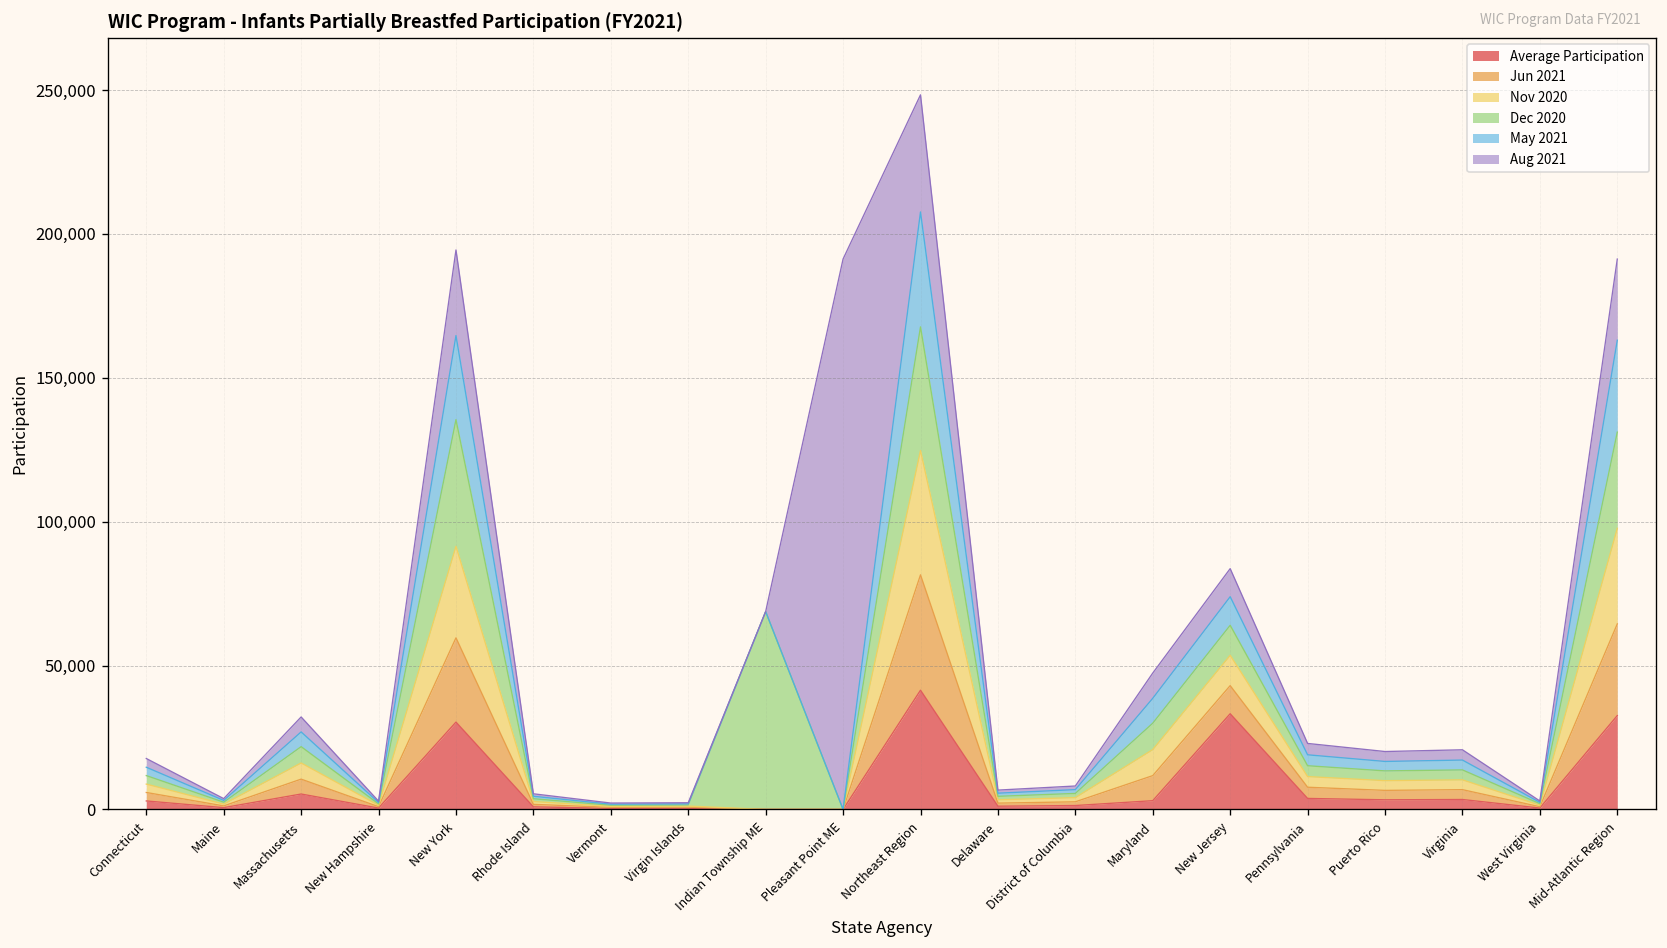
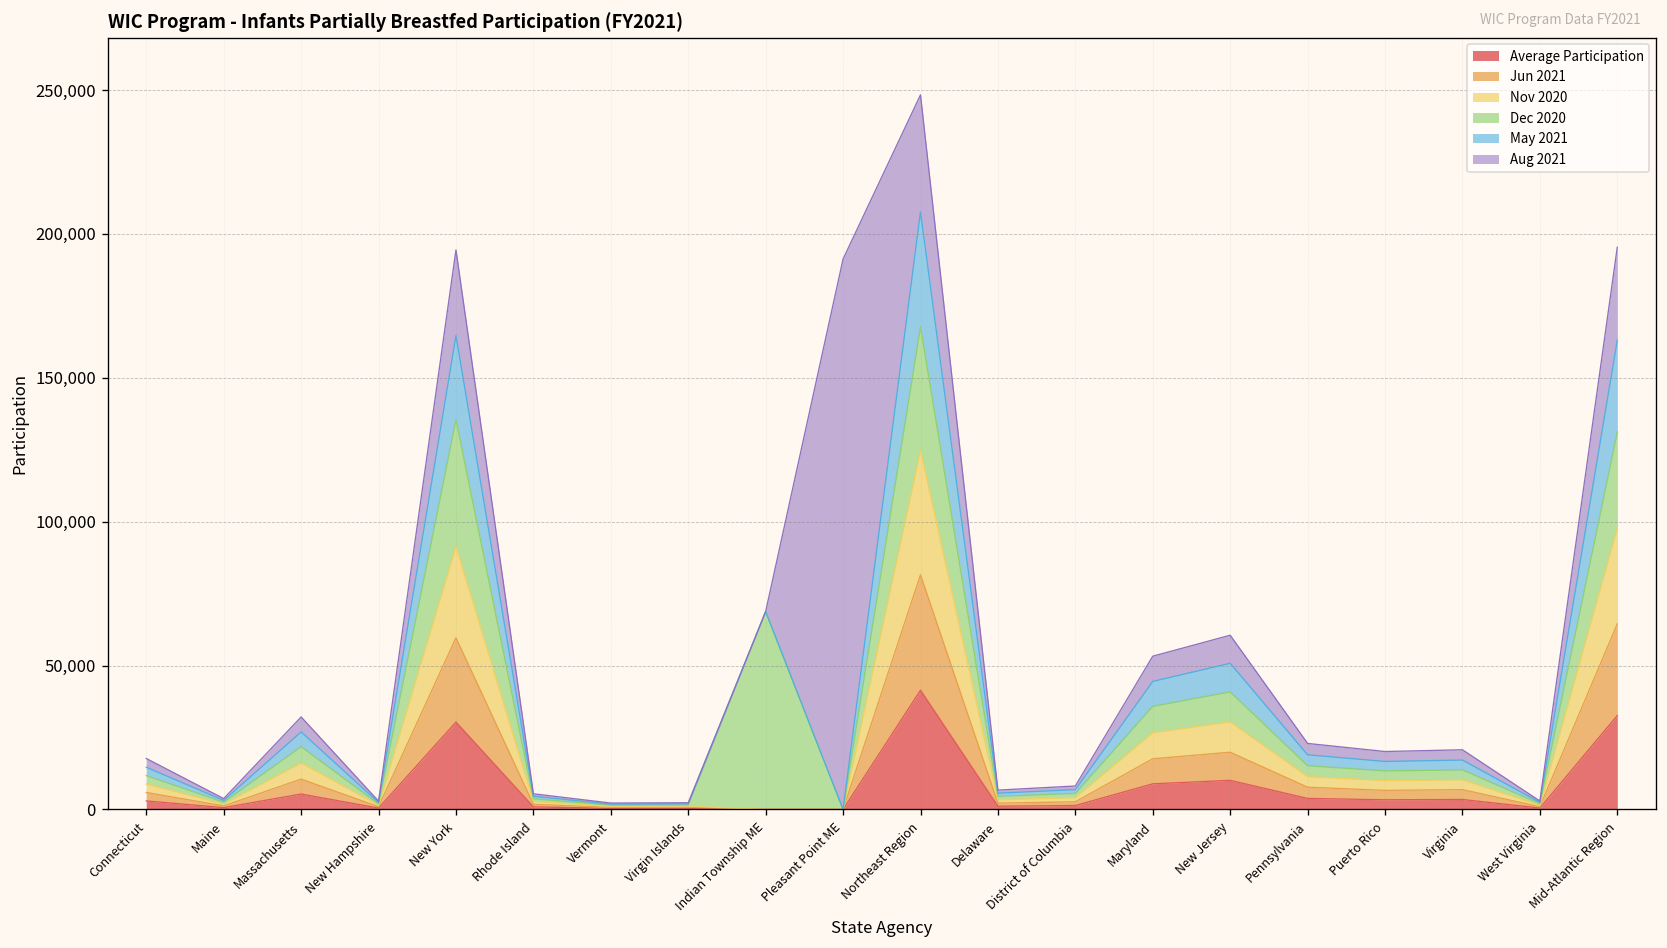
  {
    "Average Participation": {
      "Connecticut": "3,000",
      "Massachusetts": "5,000",
      "New York": "30,000",
      "Northeast Region": "41,000",
      "District of Columbia": "1,000",
-     "Maryland": "3,000",
-     "New Jersey": "33,000",
+     "Maryland": "9,000",
+     "New Jersey": "10,000",
      "Pennsylvania": "4,000",
      "Puerto Rico": "3,000",
      "Virginia": "3,000",
      "Mid-Atlantic Region": "33,000"
    },
    "Dec 2020": {
      "Connecticut": "3,000",
      "Massachusetts": "6,000",
      "New York": "44,000",
      "Northeast Region": "43,000",
      "Delaware": "1,000",
      "District of Columbia": "1,000",
      "Maryland": "9,000",
      "New Jersey": "10,000",
      "Pennsylvania": "4,000",
      "Puerto Rico": "3,000",
      "Virginia": "3,000",
      "Mid-Atlantic Region": "33,000"
    },
    "May 2021": {
      "Connecticut": "3,000",
      "Massachusetts": "5,000",
      "New York": "29,000",
      "Northeast Region": "40,000",
      "Delaware": "1,000",
      "District of Columbia": "1,000",
      "Maryland": "9,000",
      "New Jersey": "10,000",
      "Pennsylvania": "4,000",
      "Puerto Rico": "3,000",
      "Virginia": "3,000",
      "Mid-Atlantic Region": "32,000"
    },
    "Aug 2021": {
      "Connecticut": "3,000",
      "Massachusetts": "5,000",
      "New York": "30,000",
      "Pleasant Point ME": "191,000",
      "Northeast Region": "41,000",
      "Delaware": "1,000",
      "District of Columbia": "1,000",
      "Maryland": "9,000",
      "New Jersey": "10,000",
      "Pennsylvania": "4,000",
      "Puerto Rico": "3,000",
      "Virginia": "4,000",
-     "Mid-Atlantic Region": "28,000"
+     "Mid-Atlantic Region": "32,000"
    }
  }
